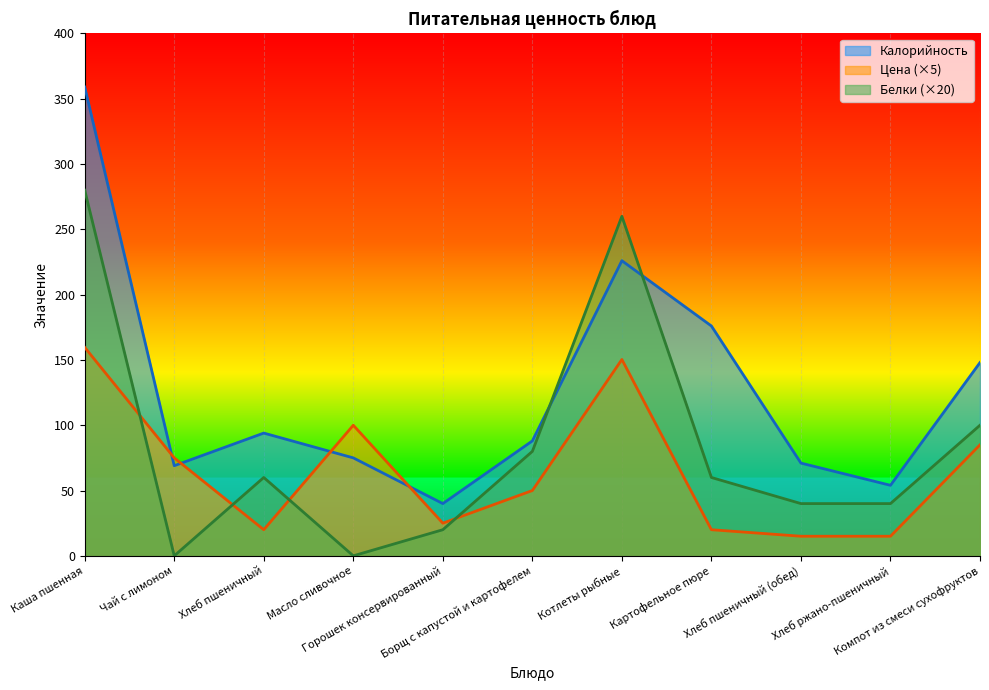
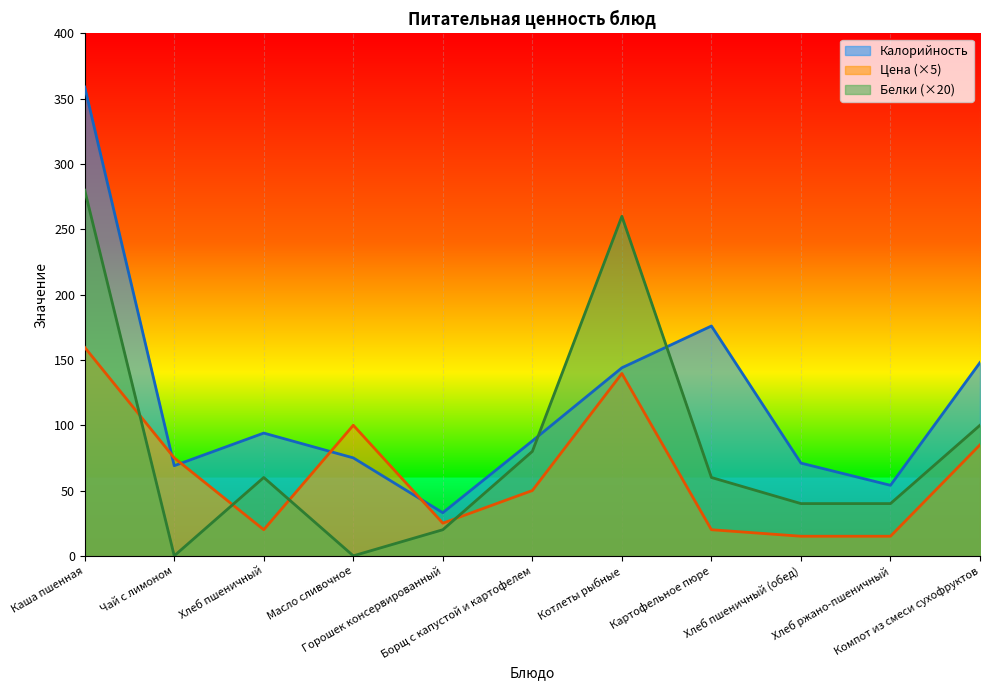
  {
    "Калорийность": {
      "Каша пшенная": 359,
      "Чай с лимоном": 69,
      "Хлеб пшеничный": 94,
      "Масло сливочное": 75,
-     "Горошек консервированный": 40,
+     "Горошек консервированный": 33,
      "Борщ с капустой и картофелем": 88,
-     "Котлеты рыбные": 226,
+     "Котлеты рыбные": 144,
      "Картофельное пюре": 176,
      "Хлеб пшеничный (обед)": 71,
      "Хлеб ржано-пшеничный": 54,
      "Компот из смеси сухофруктов": 148
    },
    "Цена (×5)": {
      "Каша пшенная": 160,
      "Чай с лимоном": 75,
      "Хлеб пшеничный": 20,
      "Масло сливочное": 100,
      "Горошек консервированный": 25,
      "Борщ с капустой и картофелем": 50,
-     "Котлеты рыбные": 150,
+     "Котлеты рыбные": 140,
      "Картофельное пюре": 20,
      "Хлеб пшеничный (обед)": 15,
      "Хлеб ржано-пшеничный": 15,
      "Компот из смеси сухофруктов": 85
    },
    "Белки (×20)": {
      "Каша пшенная": 280,
      "Чай с лимоном": 0,
      "Хлеб пшеничный": 60,
      "Масло сливочное": 0,
      "Горошек консервированный": 20,
      "Борщ с капустой и картофелем": 80,
      "Котлеты рыбные": 260,
      "Картофельное пюре": 60,
      "Хлеб пшеничный (обед)": 40,
      "Хлеб ржано-пшеничный": 40,
      "Компот из смеси сухофруктов": 100
    }
  }
